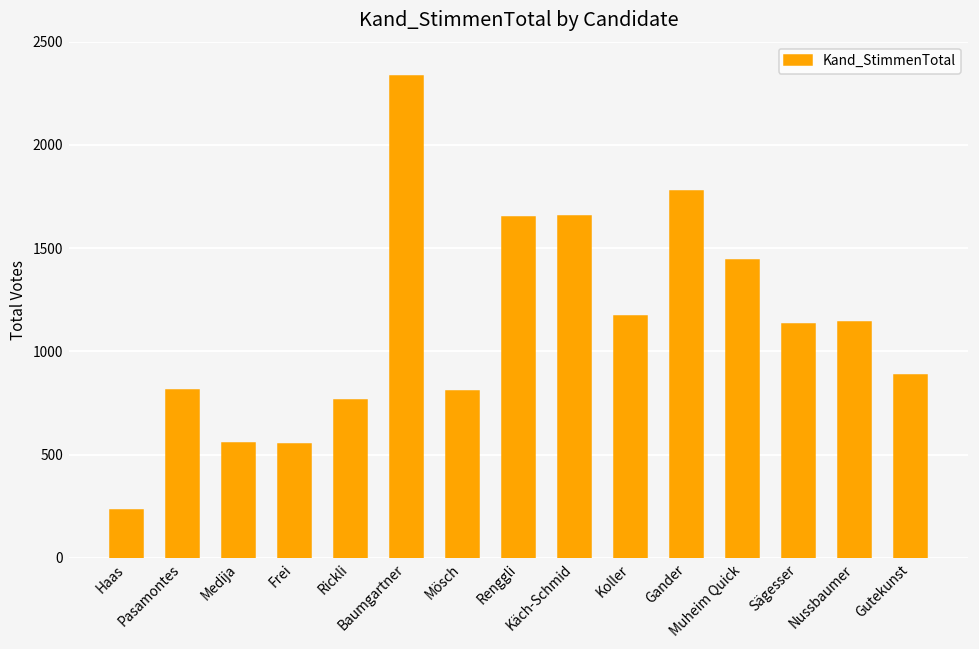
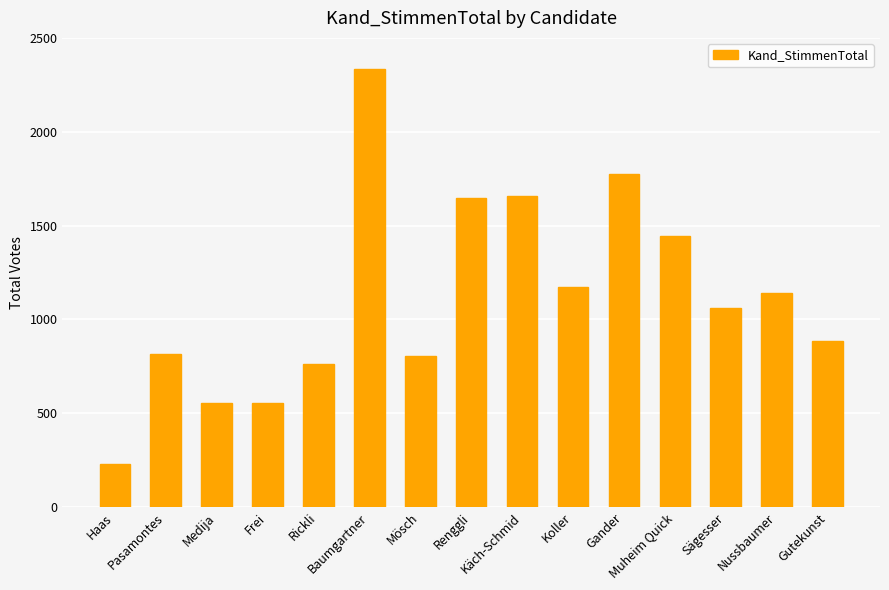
  {
    "Haas": 230,
    "Pasamontes": 810,
    "Medija": 560,
    "Frei": 550,
    "Rickli": 770,
    "Baumgartner": 2340,
    "Mösch": 810,
    "Renggli": 1650,
    "Käch-Schmid": 1660,
    "Koller": 1170,
    "Gander": 1780,
    "Muheim Quick": 1440,
-   "Sägesser": 1130,
+   "Sägesser": 1060,
    "Nussbaumer": 1140,
    "Gutekunst": 890
  }
